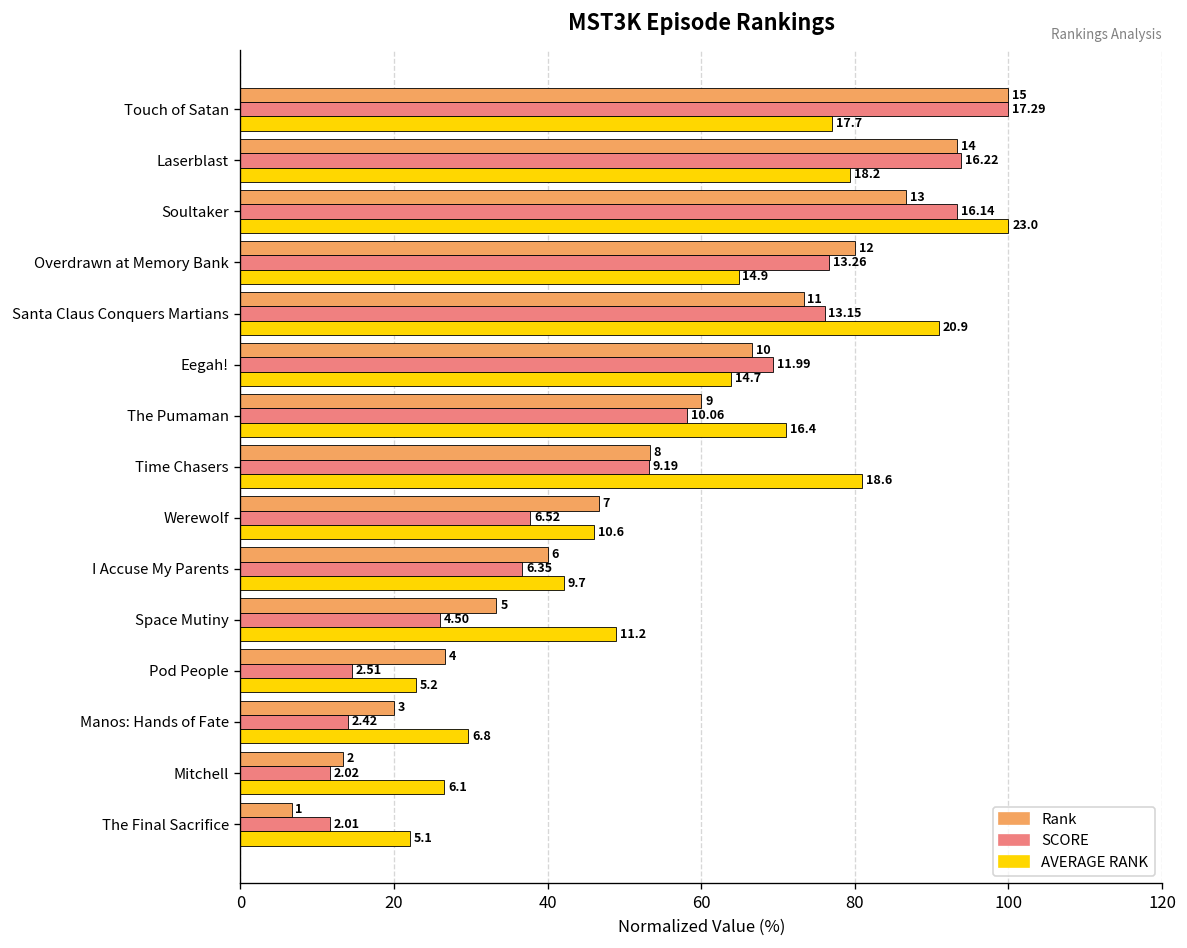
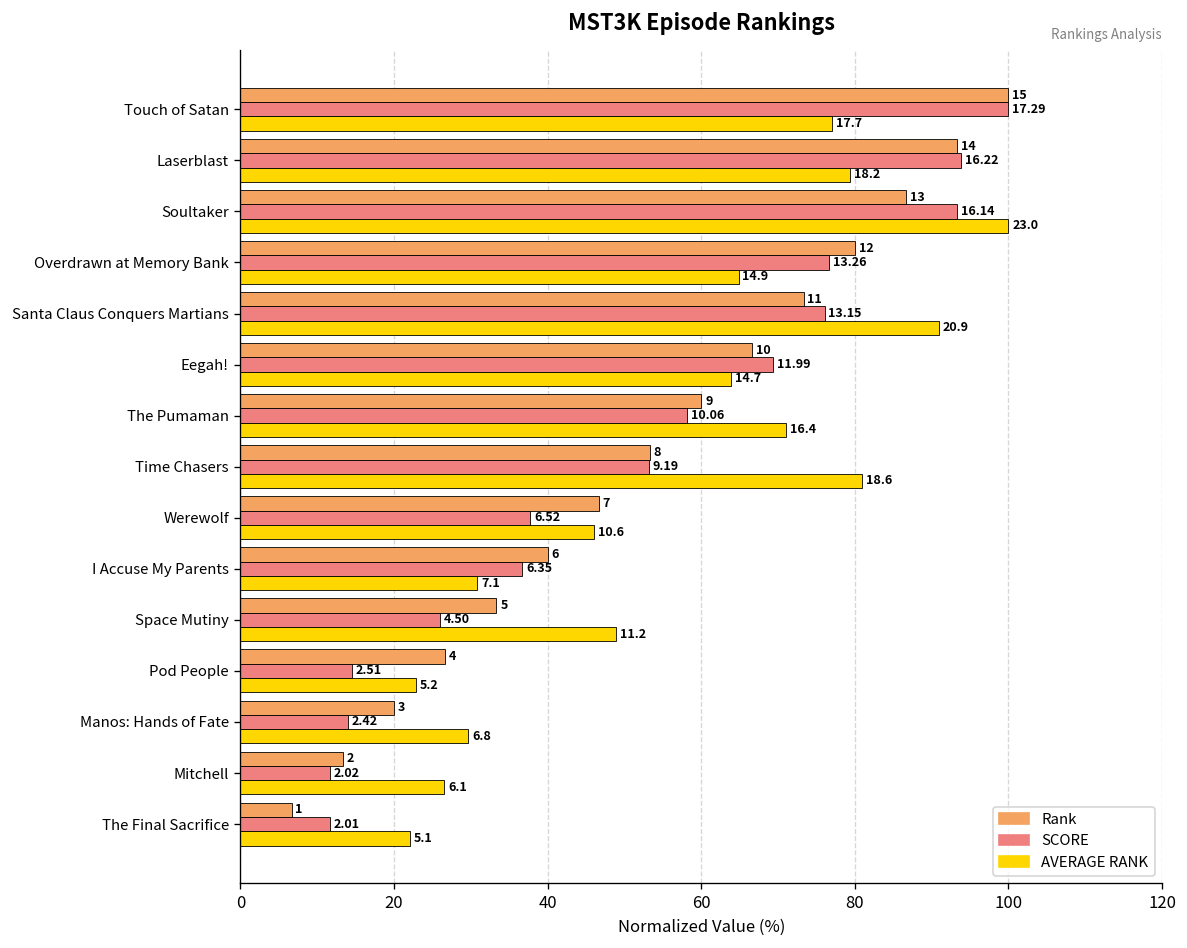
  {
    "AVERAGE RANK": {
-     "I Accuse My Parents": 9.7
+     "I Accuse My Parents": 7.1
    }
  }
